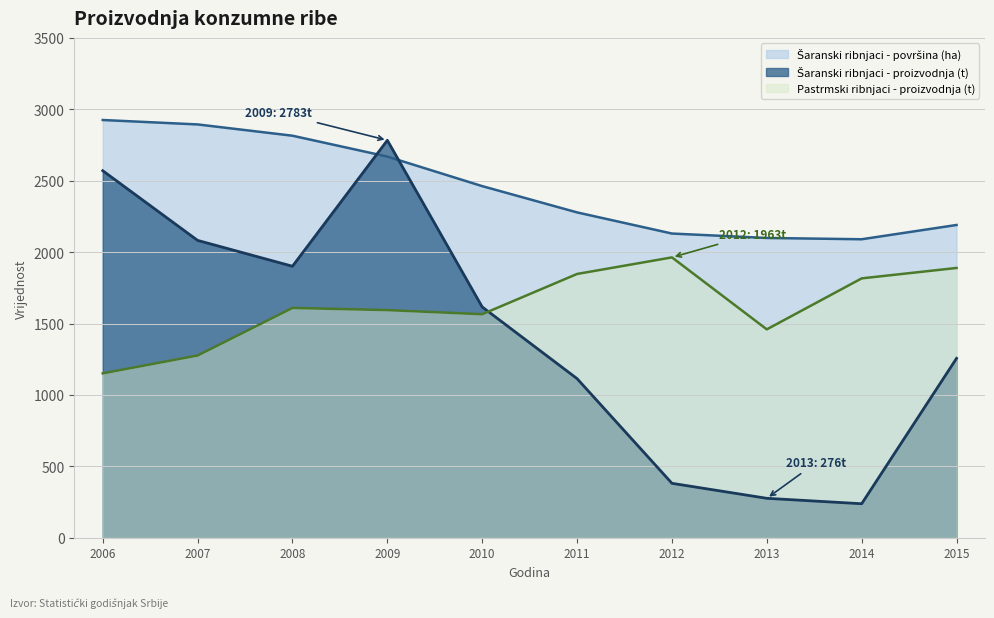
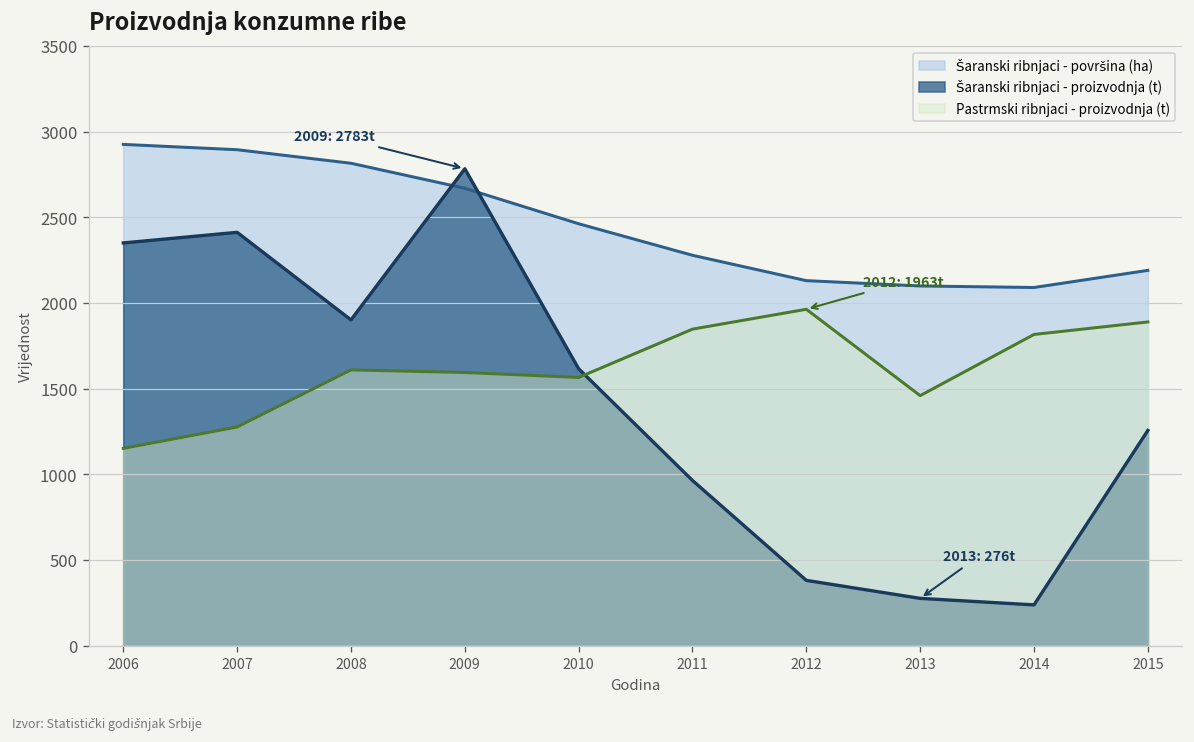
  {
    "Šaranski ribnjaci - proizvodnja (t)": {
-     "2006": 2570,
-     "2007": 2080,
+     "2006": 2350,
+     "2007": 2410,
      "2008": 1900,
      "2009": 2780,
      "2010": 1620,
-     "2011": 1110,
+     "2011": 960,
      "2012": 380,
      "2014": 240,
      "2015": 1260
    }
  }
